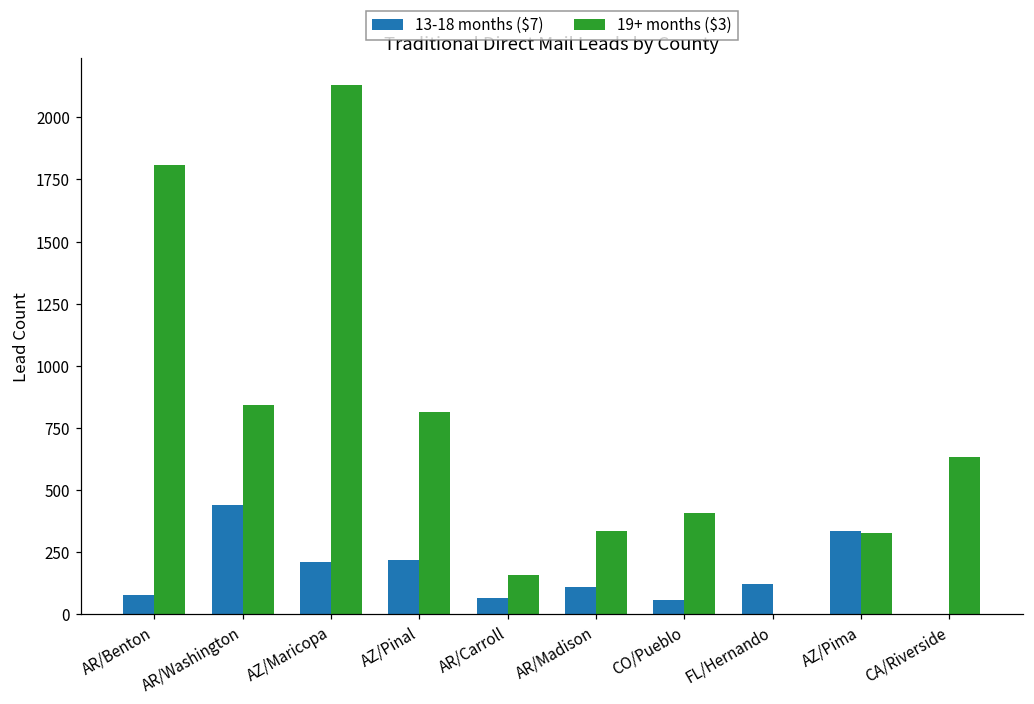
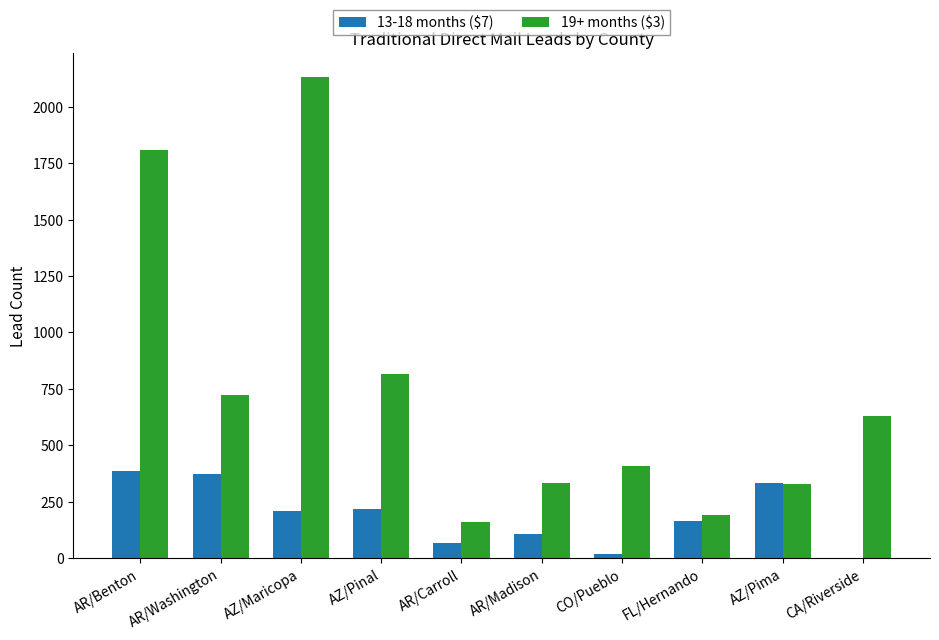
  {
    "13-18 months ($7)": {
-     "AR/Benton": 80,
-     "AR/Washington": 440,
+     "AR/Benton": 390,
+     "AR/Washington": 370,
      "AZ/Maricopa": 210,
      "AZ/Pinal": 220,
      "AR/Carroll": 70,
      "AR/Madison": 110,
-     "CO/Pueblo": 50,
-     "FL/Hernando": 120,
+     "CO/Pueblo": 20,
+     "FL/Hernando": 170,
      "AZ/Pima": 330,
      "CA/Riverside": 0
    },
    "19+ months ($3)": {
      "AR/Benton": 1810,
-     "AR/Washington": 840,
+     "AR/Washington": 720,
      "AZ/Maricopa": 2130,
      "AZ/Pinal": 820,
      "AR/Carroll": 160,
      "AR/Madison": 330,
      "CO/Pueblo": 410,
-     "FL/Hernando": 0,
+     "FL/Hernando": 190,
      "AZ/Pima": 330,
      "CA/Riverside": 630
    }
  }
